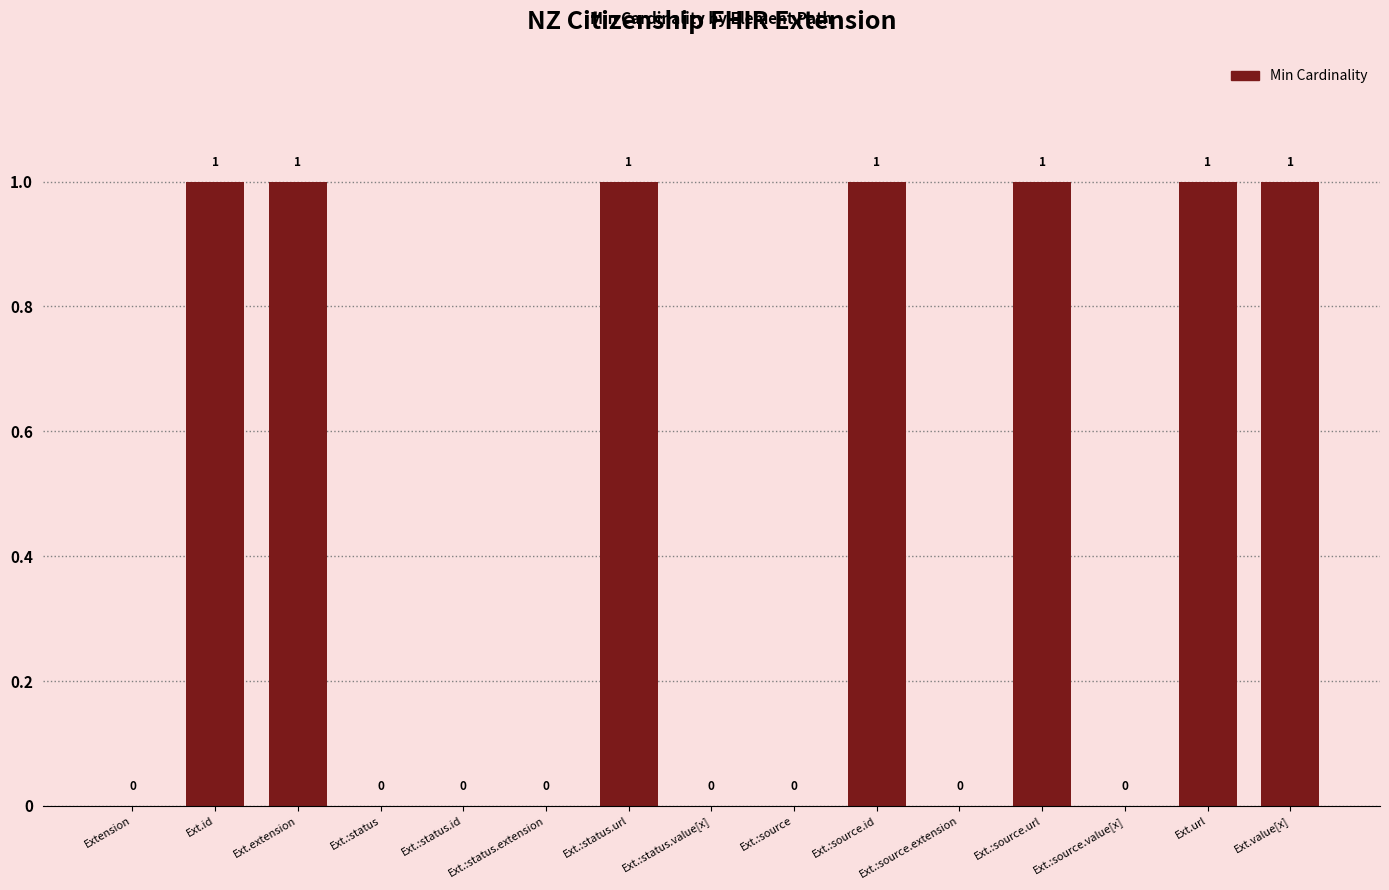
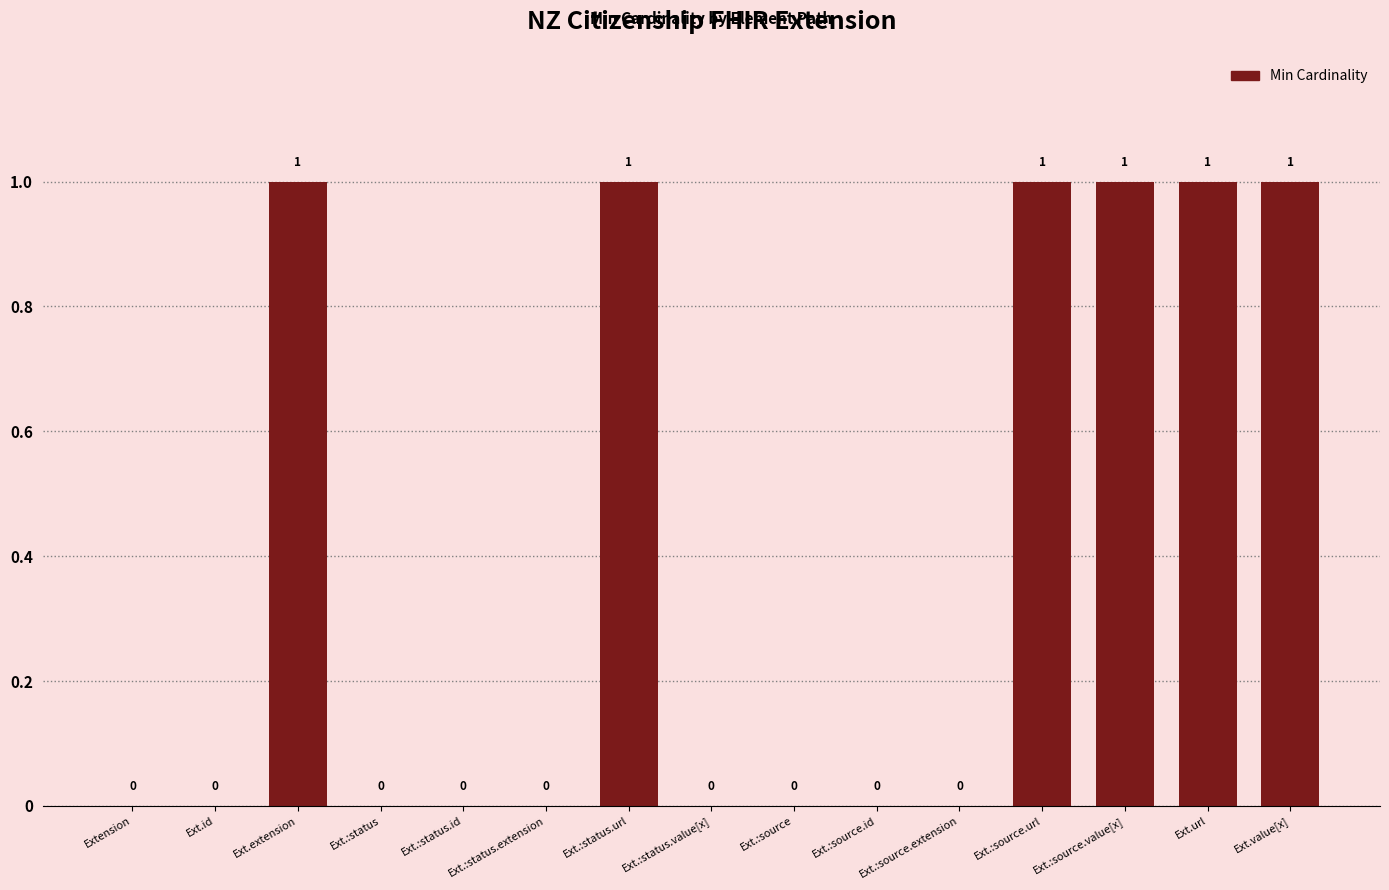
  {
    "Extension": 0,
-   "Ext.id": 1,
+   "Ext.id": 0,
    "Ext.extension": 1,
    "Ext.:status": 0,
    "Ext.:status.id": 0,
    "Ext.:status.extension": 0,
    "Ext.:status.url": 1,
    "Ext.:status.value[x]": 0,
    "Ext.:source": 0,
-   "Ext.:source.id": 1,
+   "Ext.:source.id": 0,
    "Ext.:source.extension": 0,
    "Ext.:source.url": 1,
-   "Ext.:source.value[x]": 0,
+   "Ext.:source.value[x]": 1,
    "Ext.url": 1,
    "Ext.value[x]": 1
  }
